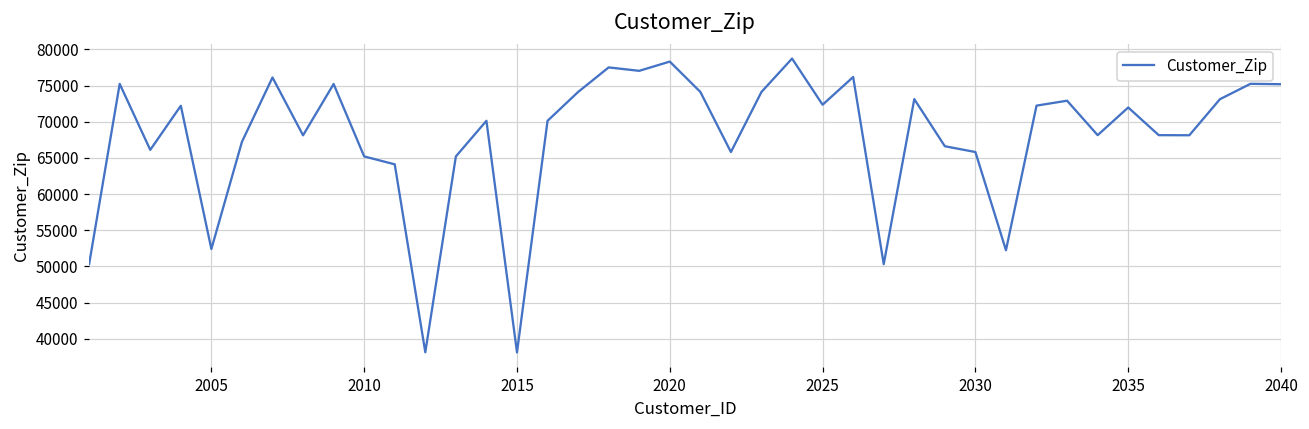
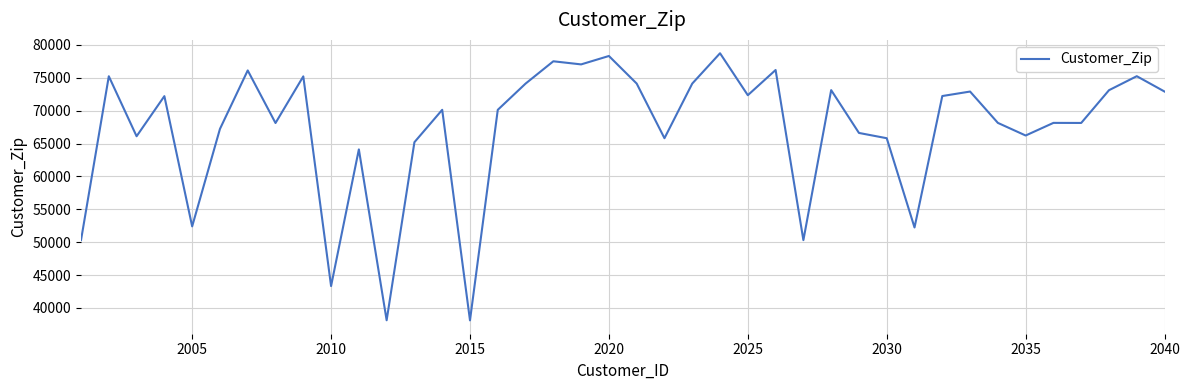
  {
    "2005": 52000,
-   "2010": 65000,
+   "2010": 43000,
    "2015": 38000,
    "2020": 78000,
    "2025": 72000,
    "2030": 66000,
-   "2035": 72000,
-   "2040": 75000
+   "2035": 66000,
+   "2040": 73000
  }
